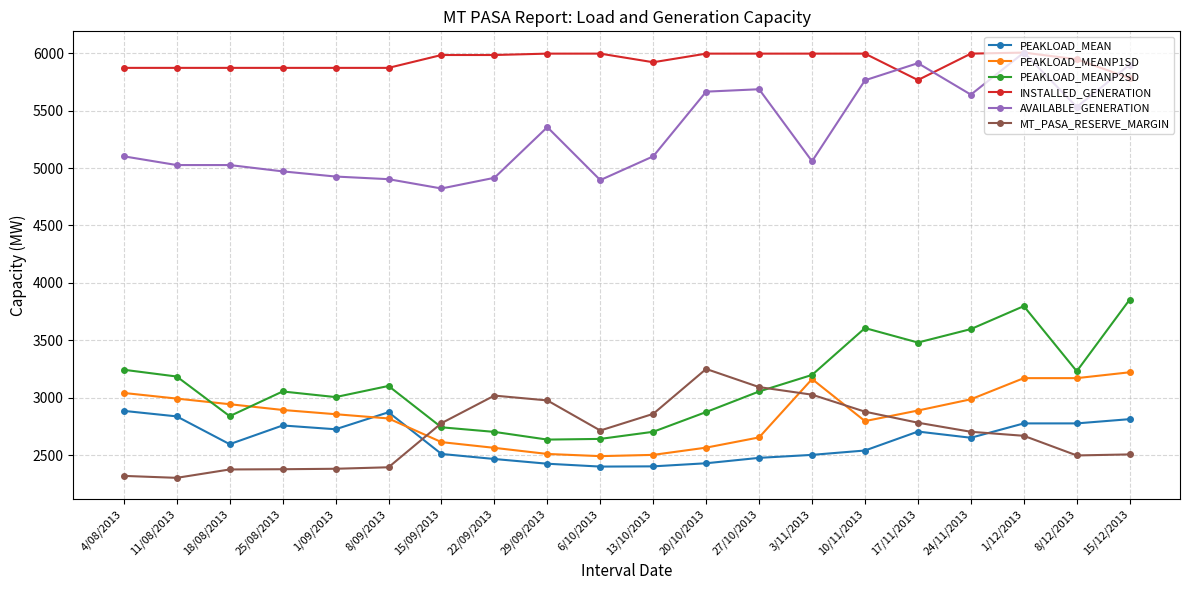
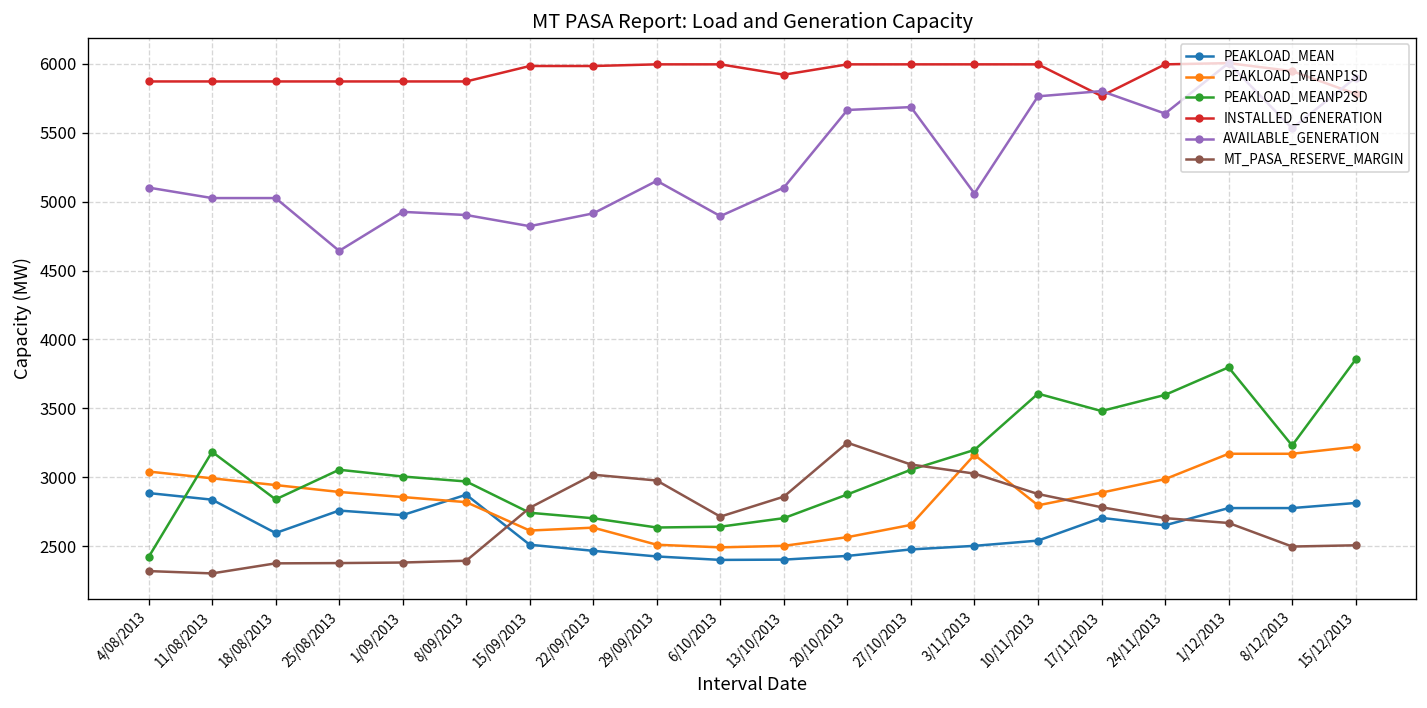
  {
    "PEAKLOAD_MEAN": {
      "4/08/2013": 2890,
      "11/08/2013": 2840,
      "18/08/2013": 2600,
      "25/08/2013": 2760,
      "1/09/2013": 2730,
      "8/09/2013": 2870,
      "15/09/2013": 2510,
      "22/09/2013": 2470,
      "29/09/2013": 2430,
      "6/10/2013": 2400,
      "13/10/2013": 2400,
      "20/10/2013": 2430,
      "27/10/2013": 2480,
      "3/11/2013": 2500,
      "10/11/2013": 2540,
      "17/11/2013": 2710,
      "24/11/2013": 2650,
      "1/12/2013": 2780,
      "8/12/2013": 2780,
      "15/12/2013": 2810
    },
    "PEAKLOAD_MEANP1SD": {
      "4/08/2013": 3040,
      "11/08/2013": 2990,
      "18/08/2013": 2940,
      "25/08/2013": 2890,
      "1/09/2013": 2860,
      "8/09/2013": 2820,
      "15/09/2013": 2610,
-     "22/09/2013": 2560,
+     "22/09/2013": 2640,
      "29/09/2013": 2510,
      "6/10/2013": 2490,
      "13/10/2013": 2500,
      "20/10/2013": 2570,
      "27/10/2013": 2660,
      "3/11/2013": 3160,
      "10/11/2013": 2800,
      "17/11/2013": 2890,
      "24/11/2013": 2990,
      "1/12/2013": 3170,
      "8/12/2013": 3170,
      "15/12/2013": 3220
    },
    "PEAKLOAD_MEANP2SD": {
-     "4/08/2013": 3240,
+     "4/08/2013": 2420,
      "11/08/2013": 3190,
      "18/08/2013": 2840,
      "25/08/2013": 3060,
      "1/09/2013": 3010,
-     "8/09/2013": 3100,
+     "8/09/2013": 2970,
      "15/09/2013": 2740,
      "22/09/2013": 2700,
      "29/09/2013": 2640,
      "6/10/2013": 2640,
      "13/10/2013": 2700,
      "20/10/2013": 2880,
      "27/10/2013": 3060,
      "3/11/2013": 3200,
      "10/11/2013": 3610,
      "17/11/2013": 3480,
      "24/11/2013": 3600,
      "1/12/2013": 3800,
      "8/12/2013": 3230,
      "15/12/2013": 3860
    },
    "INSTALLED_GENERATION": {
      "4/08/2013": 5870,
      "11/08/2013": 5870,
      "18/08/2013": 5870,
      "25/08/2013": 5870,
      "1/09/2013": 5870,
      "8/09/2013": 5870,
      "15/09/2013": 5980,
      "22/09/2013": 5980,
      "29/09/2013": 6000,
      "6/10/2013": 6000,
      "13/10/2013": 5920,
      "20/10/2013": 6000,
      "27/10/2013": 6000,
      "3/11/2013": 6000,
      "10/11/2013": 6000,
      "17/11/2013": 5770,
      "24/11/2013": 6000
    },
    "AVAILABLE_GENERATION": {
      "4/08/2013": 5100,
      "11/08/2013": 5030,
      "18/08/2013": 5030,
-     "25/08/2013": 4970,
+     "25/08/2013": 4640,
      "1/09/2013": 4930,
      "8/09/2013": 4900,
      "15/09/2013": 4820,
      "22/09/2013": 4920,
-     "29/09/2013": 5360,
+     "29/09/2013": 5150,
      "6/10/2013": 4900,
      "13/10/2013": 5100,
      "20/10/2013": 5670,
      "27/10/2013": 5690,
      "3/11/2013": 5060,
      "10/11/2013": 5760,
-     "17/11/2013": 5910,
+     "17/11/2013": 5800,
      "24/11/2013": 5640
    },
    "MT_PASA_RESERVE_MARGIN": {
      "4/08/2013": 2320,
      "11/08/2013": 2300,
      "18/08/2013": 2380,
      "25/08/2013": 2380,
      "1/09/2013": 2380,
      "8/09/2013": 2400,
      "15/09/2013": 2780,
      "22/09/2013": 3020,
      "29/09/2013": 2980,
      "6/10/2013": 2720,
      "13/10/2013": 2860,
      "20/10/2013": 3250,
      "27/10/2013": 3090,
      "3/11/2013": 3030,
      "10/11/2013": 2880,
      "17/11/2013": 2780,
      "24/11/2013": 2700,
      "1/12/2013": 2670,
      "8/12/2013": 2500,
      "15/12/2013": 2510
    }
  }
